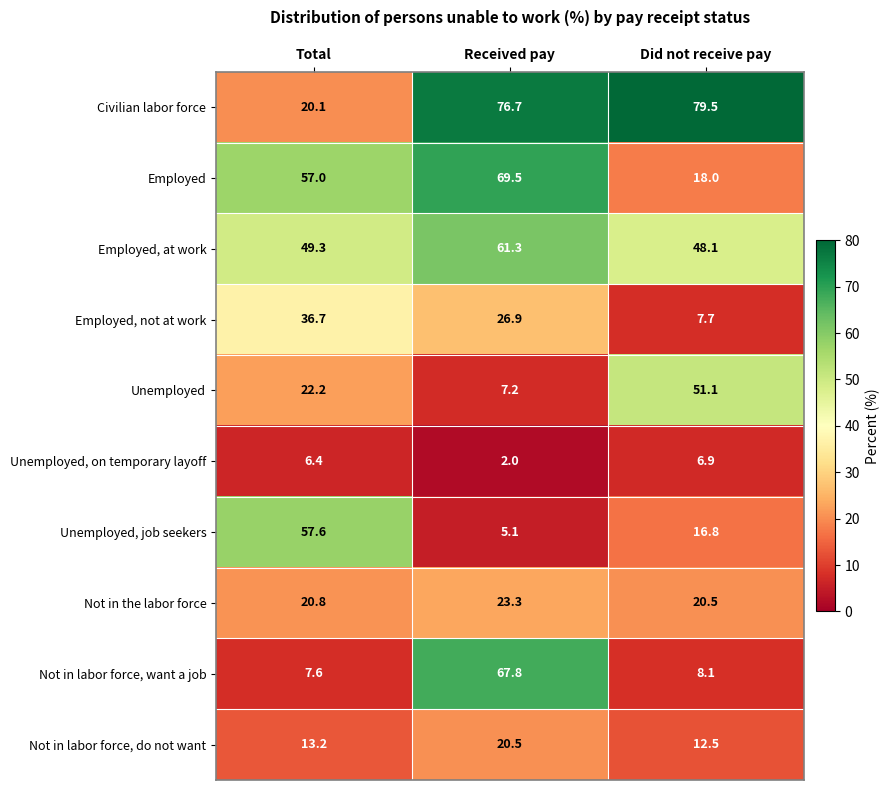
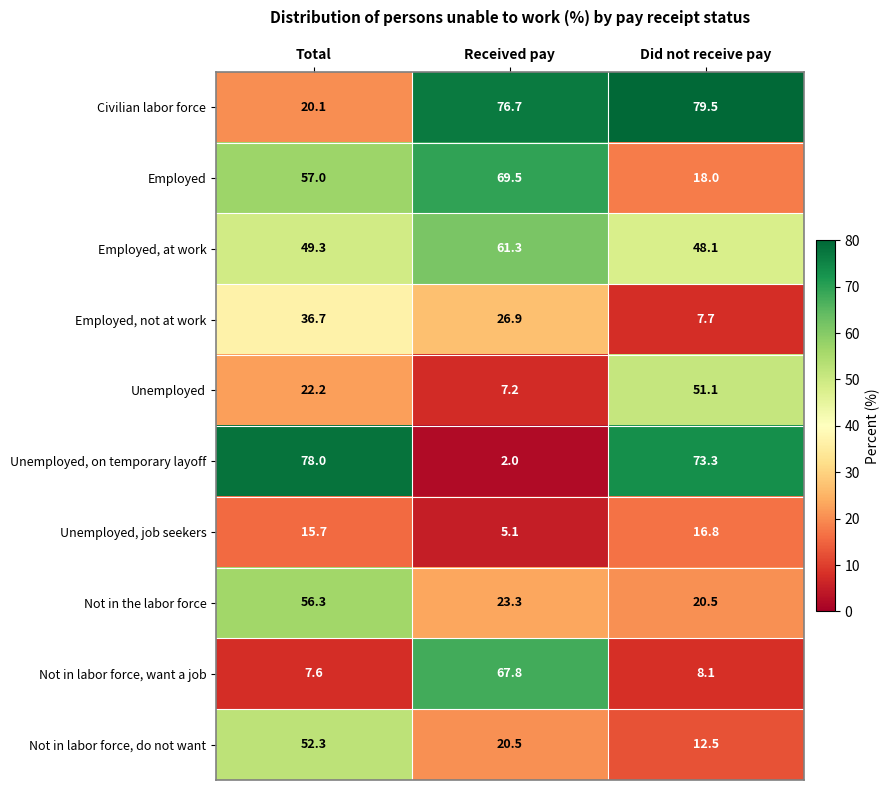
  {
    "Civilian labor force": {
      "Total": 20.1,
      "Received pay": 76.7,
      "Did not receive pay": 79.5
    },
    "Employed": {
      "Total": 57.0,
      "Received pay": 69.5,
      "Did not receive pay": 18.0
    },
    "Employed, at work": {
      "Total": 49.3,
      "Received pay": 61.3,
      "Did not receive pay": 48.1
    },
    "Employed, not at work": {
      "Total": 36.7,
      "Received pay": 26.9,
      "Did not receive pay": 7.7
    },
    "Unemployed": {
      "Total": 22.2,
      "Received pay": 7.2,
      "Did not receive pay": 51.1
    },
    "Unemployed, on temporary layoff": {
-     "Total": 6.4,
+     "Total": 78.0,
      "Received pay": 2.0,
-     "Did not receive pay": 6.9
+     "Did not receive pay": 73.3
    },
    "Unemployed, job seekers": {
-     "Total": 57.6,
+     "Total": 15.7,
      "Received pay": 5.1,
      "Did not receive pay": 16.8
    },
    "Not in the labor force": {
-     "Total": 20.8,
+     "Total": 56.3,
      "Received pay": 23.3,
      "Did not receive pay": 20.5
    },
    "Not in labor force, want a job": {
      "Total": 7.6,
      "Received pay": 67.8,
      "Did not receive pay": 8.1
    },
    "Not in labor force, do not want": {
-     "Total": 13.2,
+     "Total": 52.3,
      "Received pay": 20.5,
      "Did not receive pay": 12.5
    }
  }
